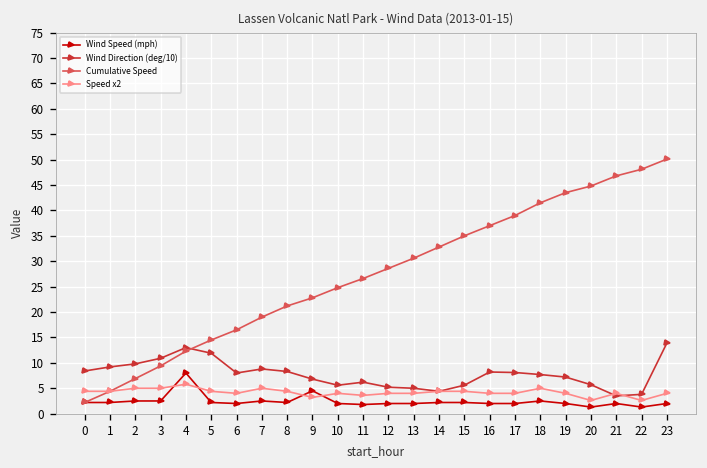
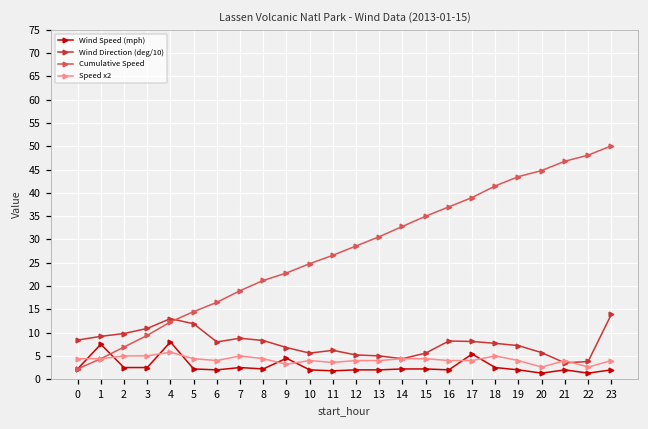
  {
    "Wind Speed (mph)": {
-     "1": 2,
+     "1": 8,
      "2": 3,
      "3": 3,
      "4": 8,
      "5": 2,
      "6": 2,
      "7": 3,
      "8": 2,
      "9": 5,
      "10": 2,
      "11": 2,
      "12": 2,
      "13": 2,
      "14": 2,
      "15": 2,
      "16": 2,
-     "17": 2,
+     "17": 5,
      "18": 3,
      "19": 2,
      "20": 1,
      "21": 2,
      "22": 1,
      "23": 2
    },
    "Speed x2": {
      "0": 4,
      "2": 5,
      "3": 5,
      "4": 6,
      "5": 4,
      "6": 4,
      "7": 5,
      "8": 4,
      "9": 3,
      "10": 4,
      "11": 4,
      "12": 4,
      "13": 4,
      "15": 4,
      "16": 4,
      "17": 4,
      "18": 5,
      "19": 4,
      "20": 3,
      "22": 3,
      "23": 4
    }
  }
